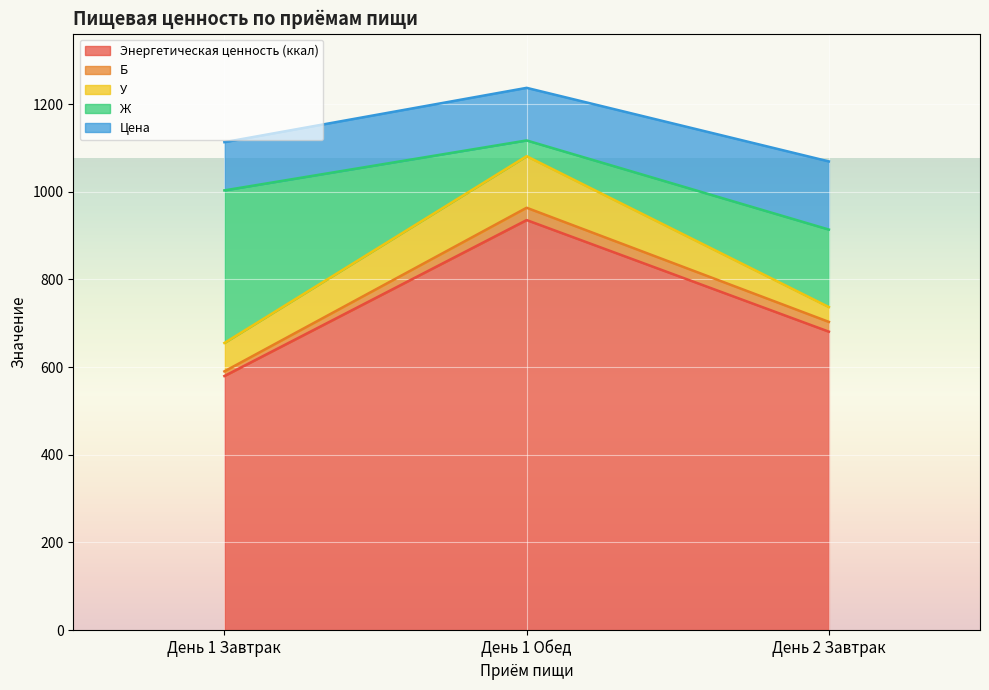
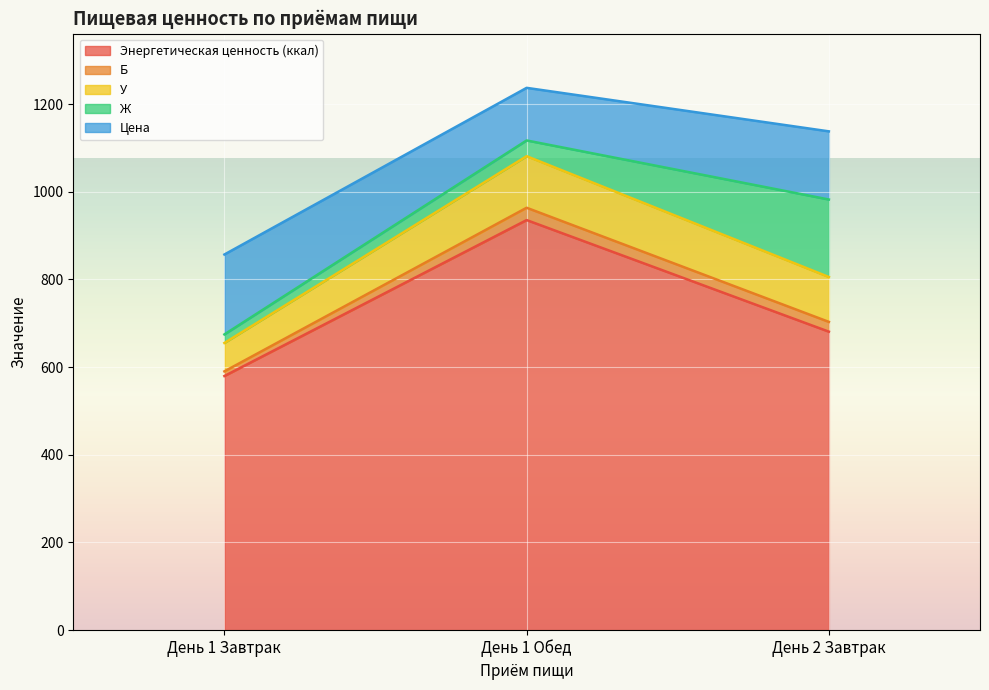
  {
    "У": {
      "День 1 Завтрак": 60,
      "День 1 Обед": 120,
-     "День 2 Завтрак": 30
+     "День 2 Завтрак": 100
    },
    "Ж": {
-     "День 1 Завтрак": 350,
+     "День 1 Завтрак": 20,
      "День 1 Обед": 40,
      "День 2 Завтрак": 180
    },
    "Цена": {
-     "День 1 Завтрак": 110,
+     "День 1 Завтрак": 180,
      "День 1 Обед": 120,
      "День 2 Завтрак": 160
    }
  }
